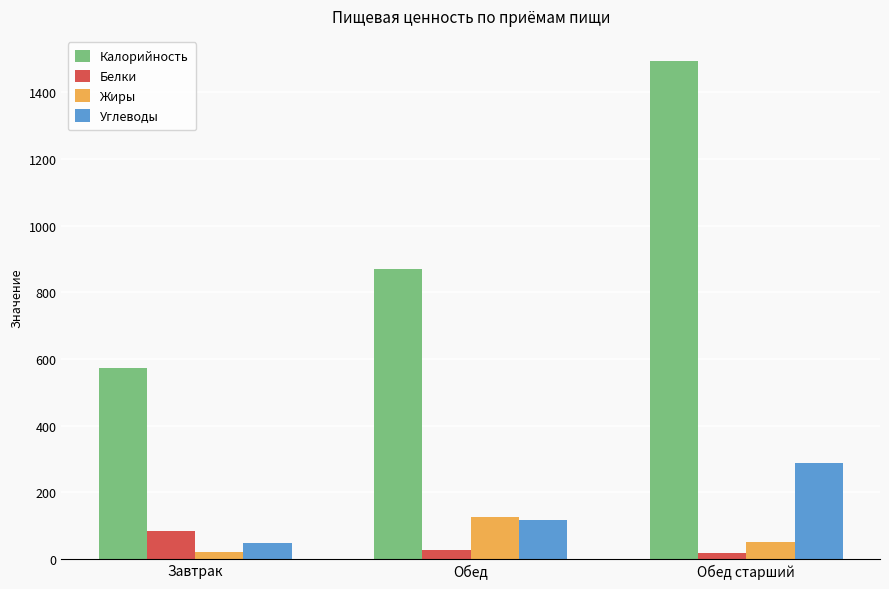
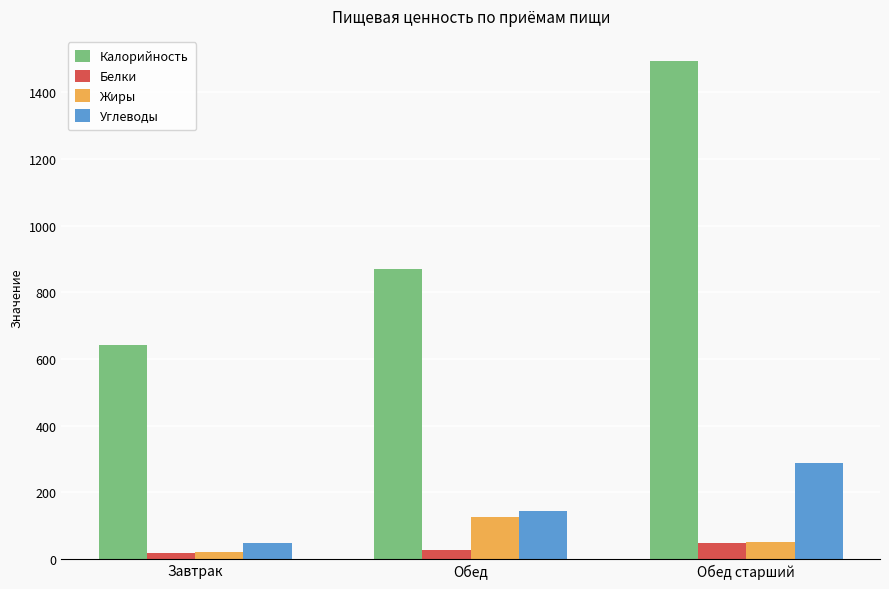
  {
    "Калорийность": {
-     "Завтрак": 570,
+     "Завтрак": 640,
      "Обед": 870,
      "Обед старший": 1490
    },
    "Белки": {
-     "Завтрак": 80,
+     "Завтрак": 20,
      "Обед": 30,
-     "Обед старший": 20
+     "Обед старший": 50
    },
    "Жиры": {
      "Завтрак": 20,
      "Обед": 130,
      "Обед старший": 50
    },
    "Углеводы": {
      "Завтрак": 50,
-     "Обед": 120,
+     "Обед": 140,
      "Обед старший": 290
    }
  }
